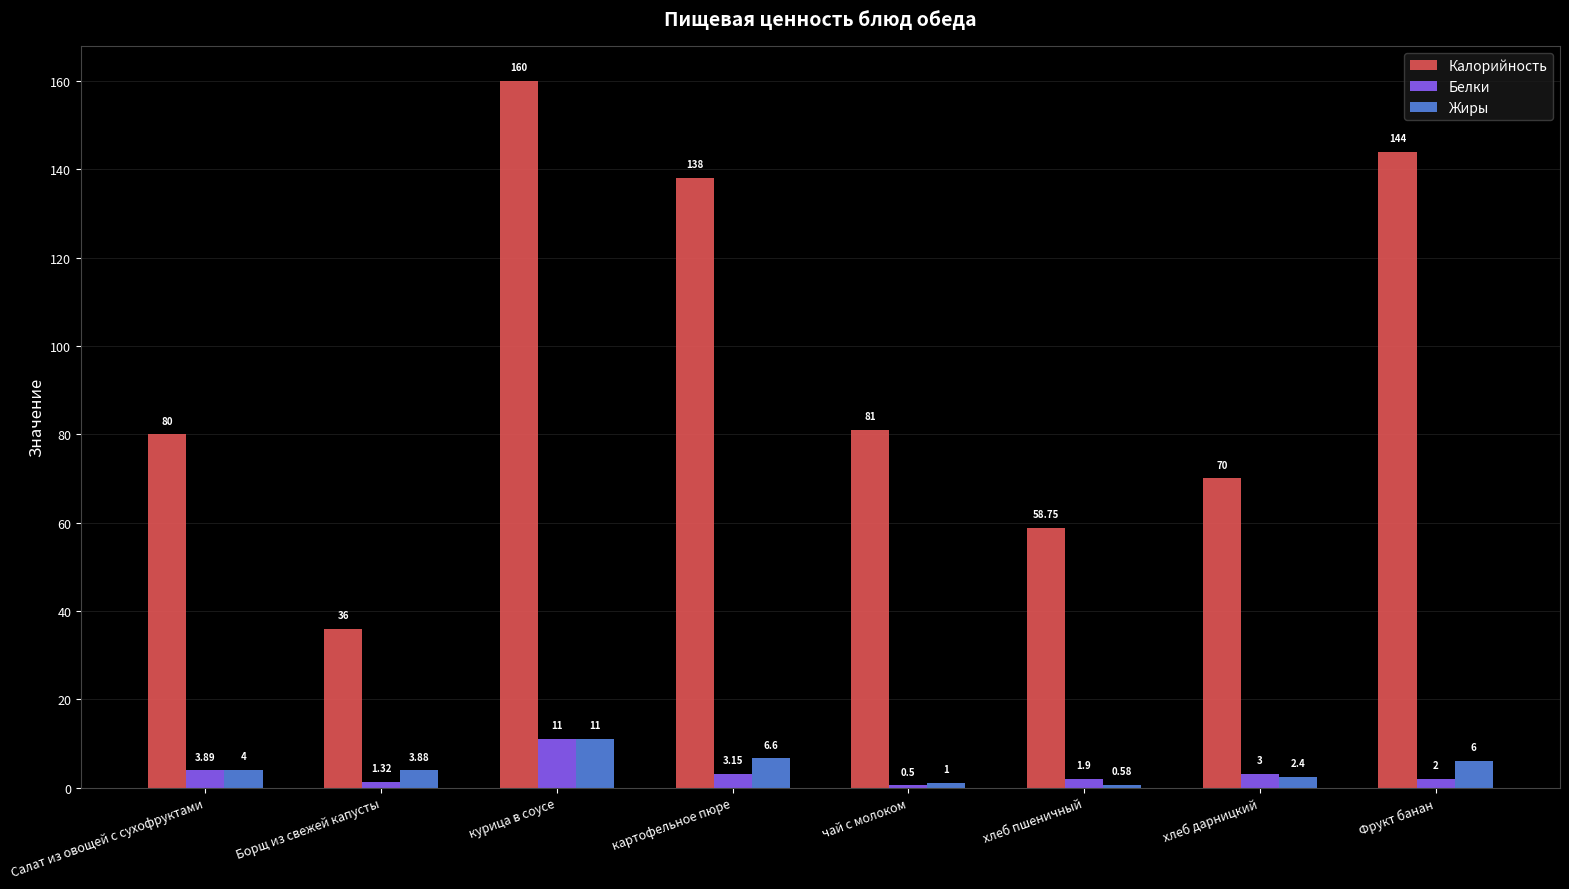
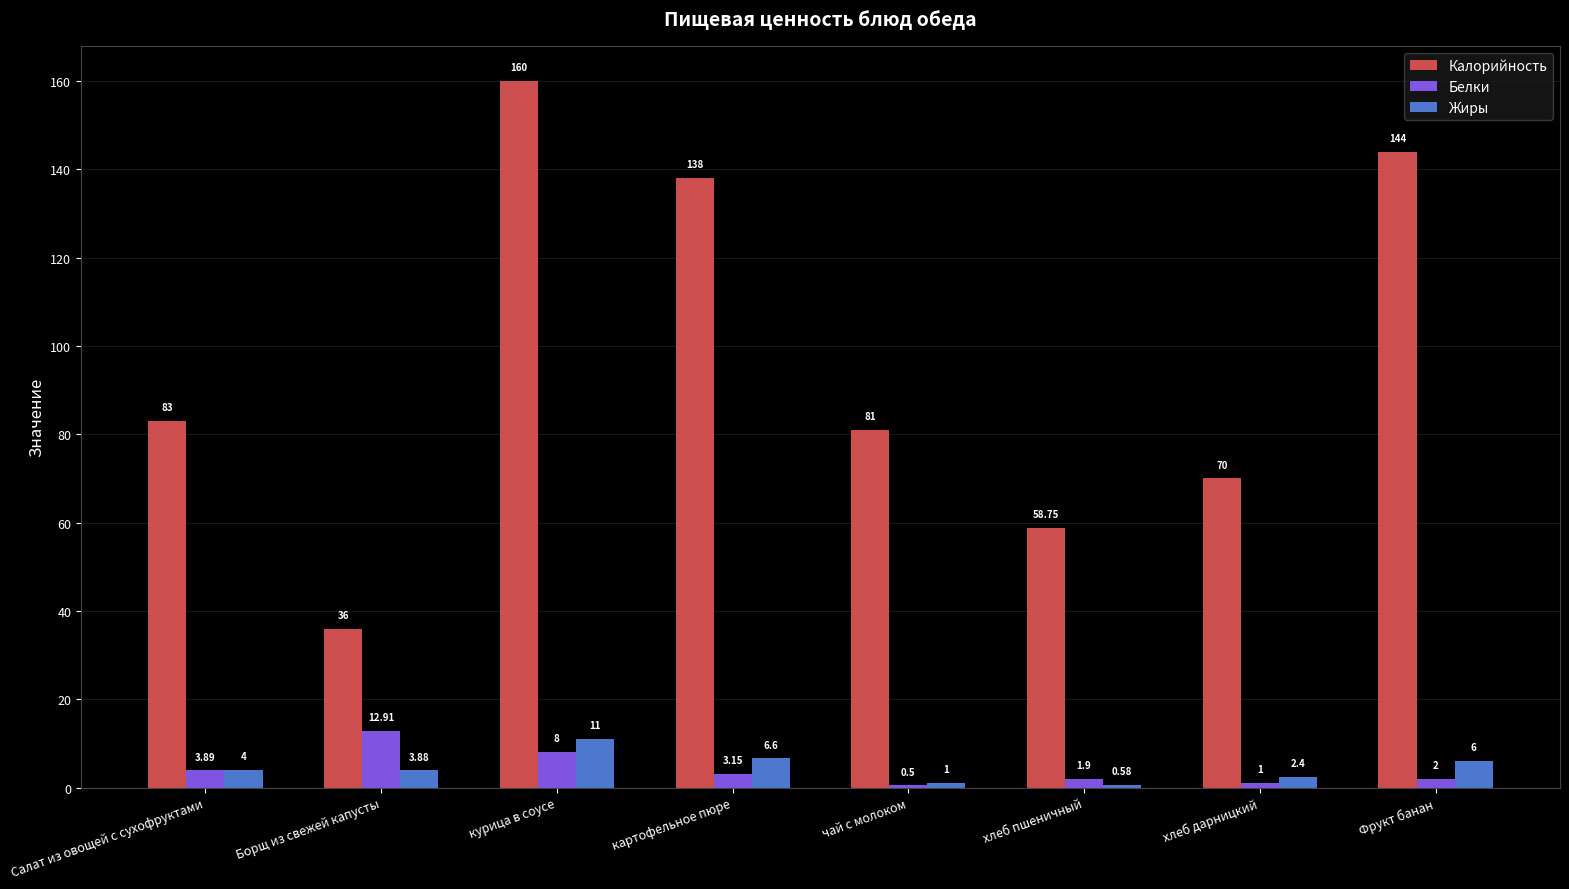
  {
    "Калорийность": {
-     "Салат из овощей с сухофруктами": 80,
+     "Салат из овощей с сухофруктами": 83,
      "Борщ из свежей капусты": 36,
      "курица в соусе": 160,
      "картофельное пюре": 138,
      "чай с молоком": 81,
      "хлеб пшеничный": 58.75,
      "хлеб дарницкий": 70,
      "Фрукт банан": 144
    },
    "Белки": {
      "Салат из овощей с сухофруктами": 3.89,
-     "Борщ из свежей капусты": 1.32,
-     "курица в соусе": 11,
+     "Борщ из свежей капусты": 12.91,
+     "курица в соусе": 8,
      "картофельное пюре": 3.15,
      "чай с молоком": 0.5,
      "хлеб пшеничный": 1.9,
-     "хлеб дарницкий": 3,
+     "хлеб дарницкий": 1,
      "Фрукт банан": 2
    },
    "Жиры": {
      "Салат из овощей с сухофруктами": 4,
      "Борщ из свежей капусты": 3.88,
      "курица в соусе": 11,
      "картофельное пюре": 6.6,
      "чай с молоком": 1,
      "хлеб пшеничный": 0.58,
      "хлеб дарницкий": 2.4,
      "Фрукт банан": 6
    }
  }
